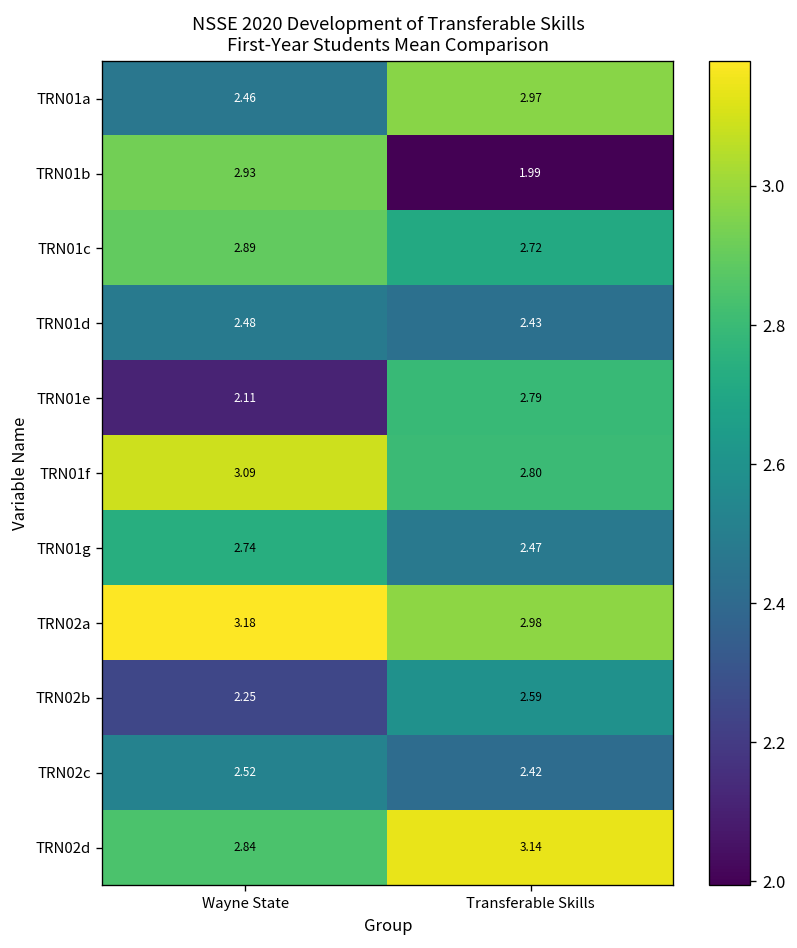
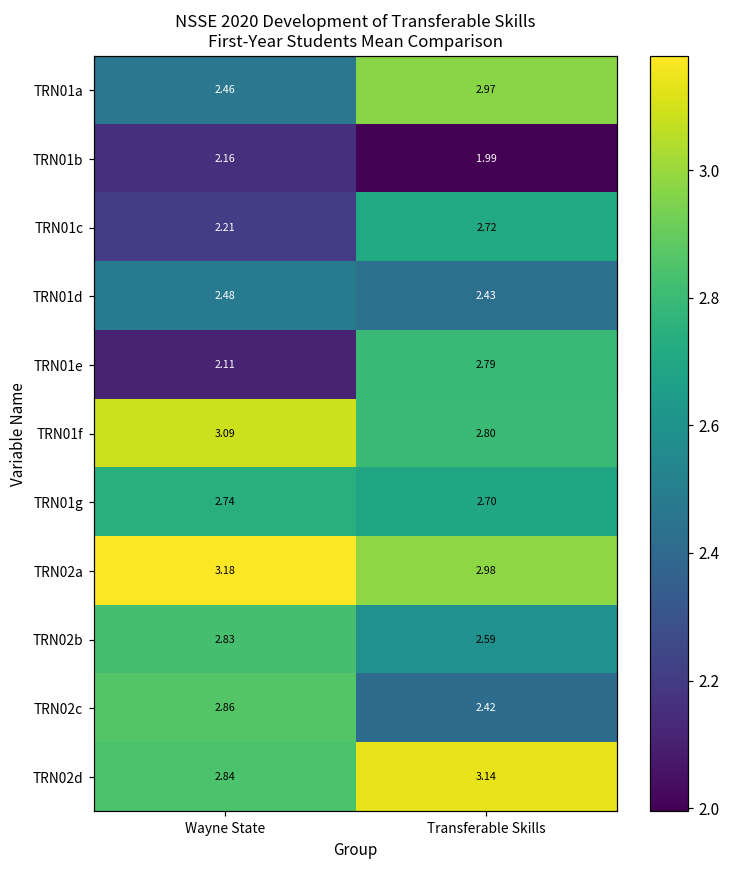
  {
    "TRN01a": {
      "Wayne State": 2.46,
      "Transferable Skills": 2.97
    },
    "TRN01b": {
-     "Wayne State": 2.93,
+     "Wayne State": 2.16,
      "Transferable Skills": 1.99
    },
    "TRN01c": {
-     "Wayne State": 2.89,
+     "Wayne State": 2.21,
      "Transferable Skills": 2.72
    },
    "TRN01d": {
      "Wayne State": 2.48,
      "Transferable Skills": 2.43
    },
    "TRN01e": {
      "Wayne State": 2.11,
      "Transferable Skills": 2.79
    },
    "TRN01f": {
      "Wayne State": 3.09,
      "Transferable Skills": 2.80
    },
    "TRN01g": {
      "Wayne State": 2.74,
-     "Transferable Skills": 2.47
+     "Transferable Skills": 2.70
    },
    "TRN02a": {
      "Wayne State": 3.18,
      "Transferable Skills": 2.98
    },
    "TRN02b": {
-     "Wayne State": 2.25,
+     "Wayne State": 2.83,
      "Transferable Skills": 2.59
    },
    "TRN02c": {
-     "Wayne State": 2.52,
+     "Wayne State": 2.86,
      "Transferable Skills": 2.42
    },
    "TRN02d": {
      "Wayne State": 2.84,
      "Transferable Skills": 3.14
    }
  }
